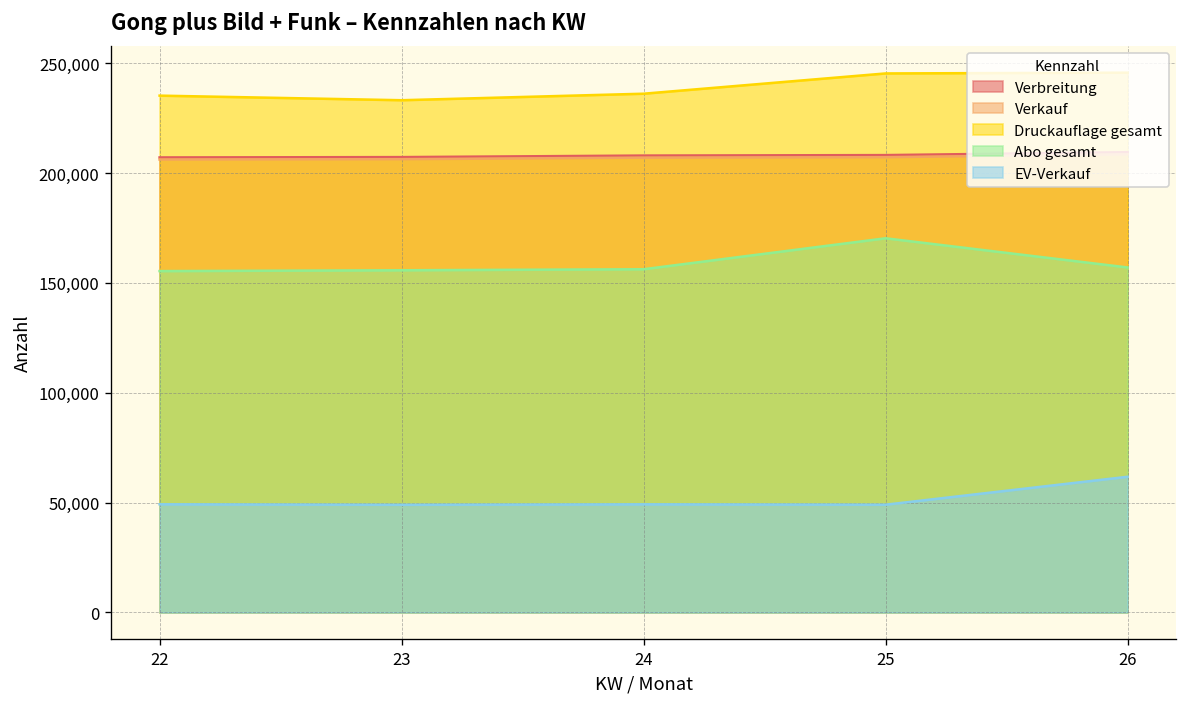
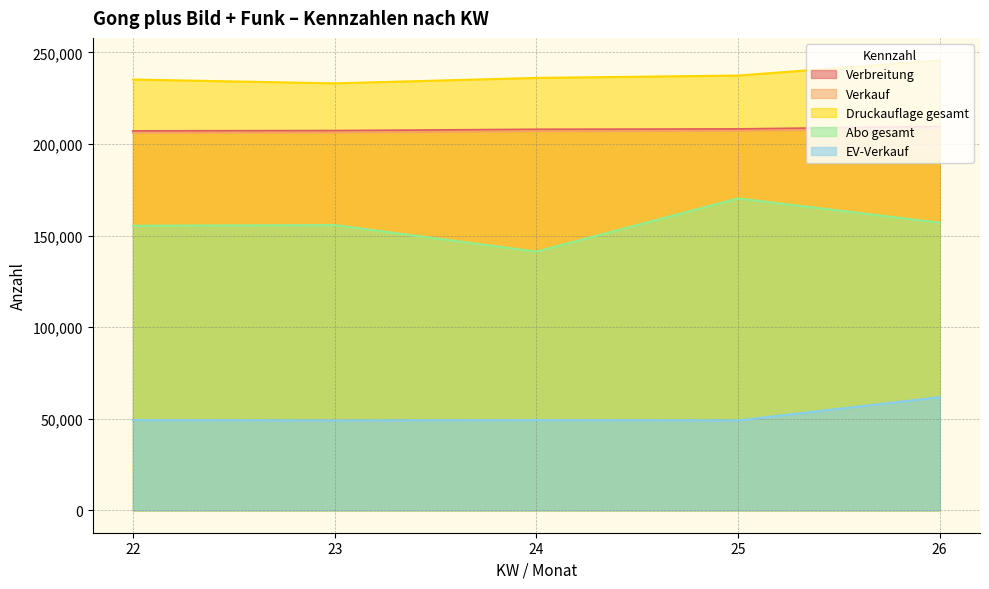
  {
    "Druckauflage gesamt": {
      "22": "235,000",
      "23": "233,000",
      "24": "236,000",
-     "25": "245,000"
+     "25": "237,000"
    },
    "Abo gesamt": {
      "22": "155,000",
      "23": "156,000",
-     "24": "156,000",
+     "24": "141,000",
      "25": "170,000",
      "26": "157,000"
    },
    "EV-Verkauf": {
      "22": "49,000",
      "23": "49,000",
      "24": "49,000",
      "25": "49,000",
      "26": "62,000"
    }
  }
